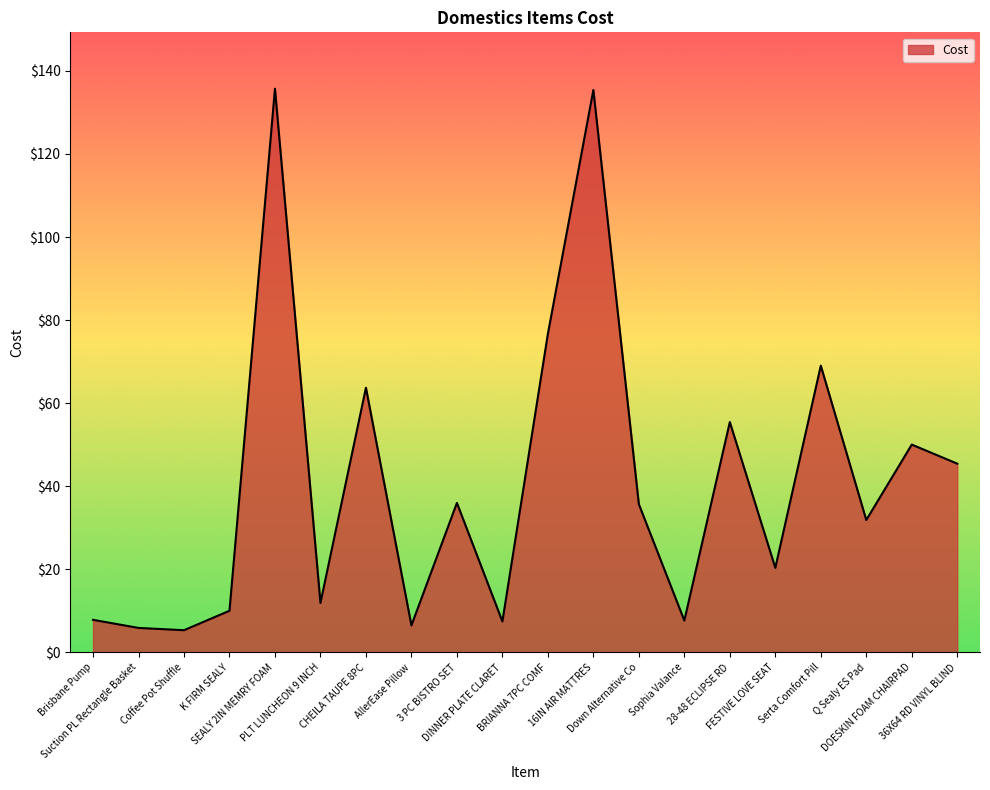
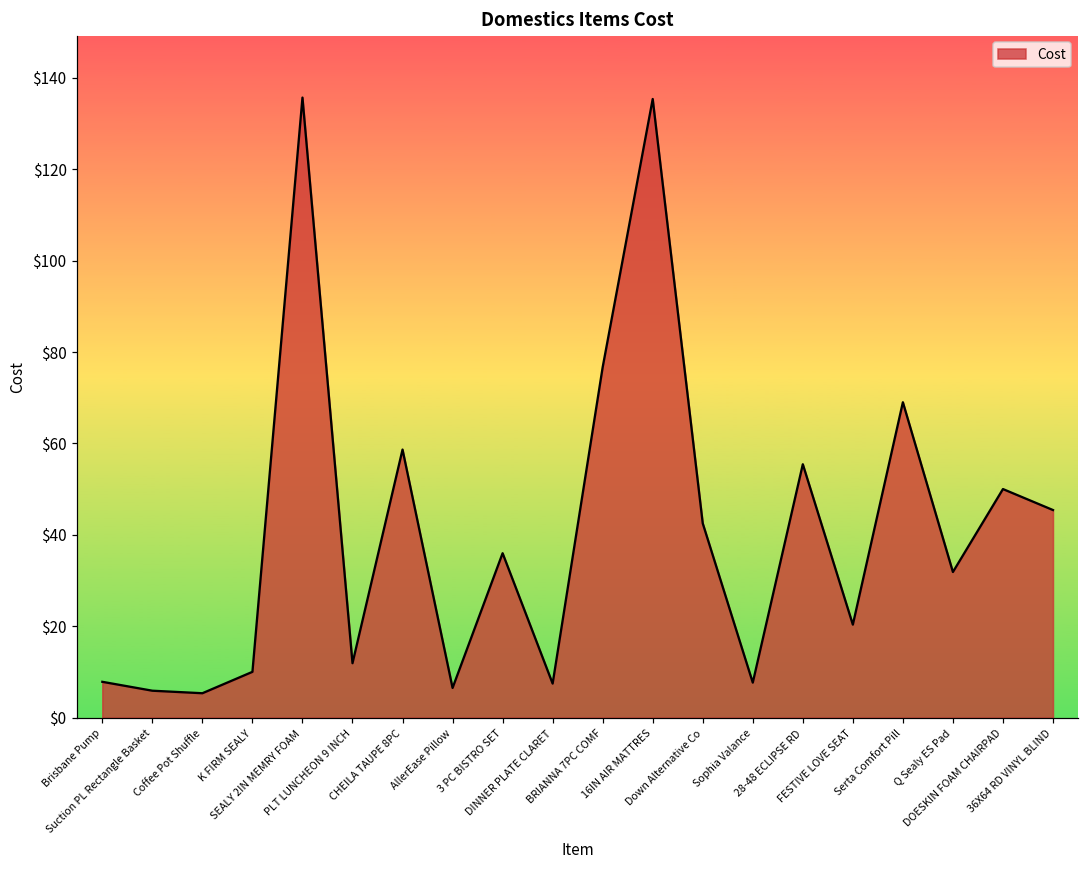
  {
    "Brisbane Pump": "$8",
    "Suction PL Rectangle Basket": "$6",
    "Coffee Pot Shuffle": "$5",
    "K FIRM SEALY": "$10",
    "SEALY 2IN MEMRY FOAM": "$136",
    "PLT LUNCHEON 9 INCH": "$12",
-   "CHEILA TAUPE 8PC": "$64",
+   "CHEILA TAUPE 8PC": "$59",
    "AllerEase Pillow": "$7",
    "3 PC BISTRO SET": "$36",
    "DINNER PLATE CLARET": "$7",
    "BRIANNA 7PC COMF": "$77",
    "16IN AIR MATTRES": "$135",
-   "Down Alternative Co": "$36",
+   "Down Alternative Co": "$43",
    "Sophia Valance": "$8",
    "28-48 ECLIPSE RD": "$55",
    "FESTIVE LOVE SEAT": "$20",
    "Serta Comfort Pill": "$69",
    "Q Sealy ES Pad": "$32",
    "DOESKIN FOAM CHAIRPAD": "$50",
    "36X64 RD VINYL BLIND": "$45"
  }
